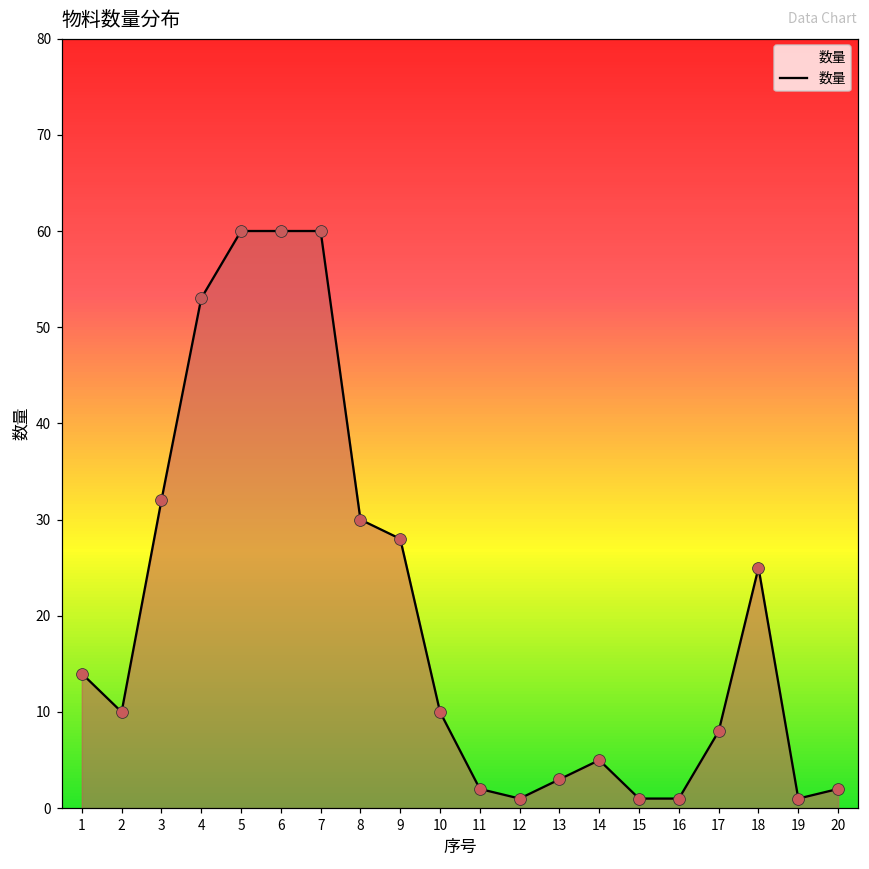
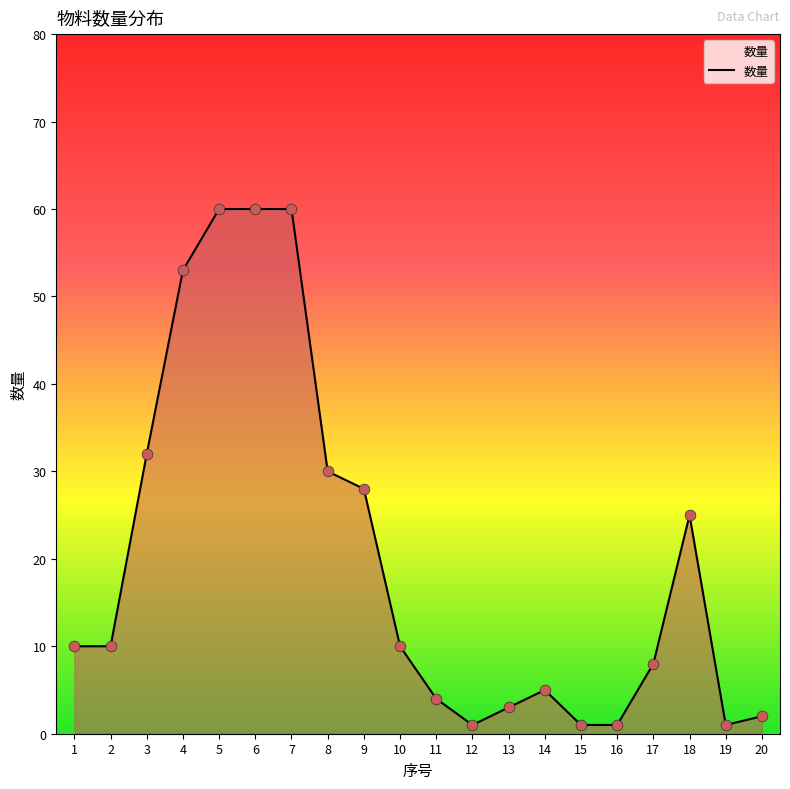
  {
-   "1": 14,
+   "1": 10,
    "2": 10,
    "3": 32,
    "4": 53,
    "5": 60,
    "6": 60,
    "7": 60,
    "8": 30,
    "9": 28,
    "10": 10,
-   "11": 2,
+   "11": 4,
    "12": 1,
    "13": 3,
    "14": 5,
    "15": 1,
    "16": 1,
    "17": 8,
    "18": 25,
    "19": 1,
    "20": 2
  }
